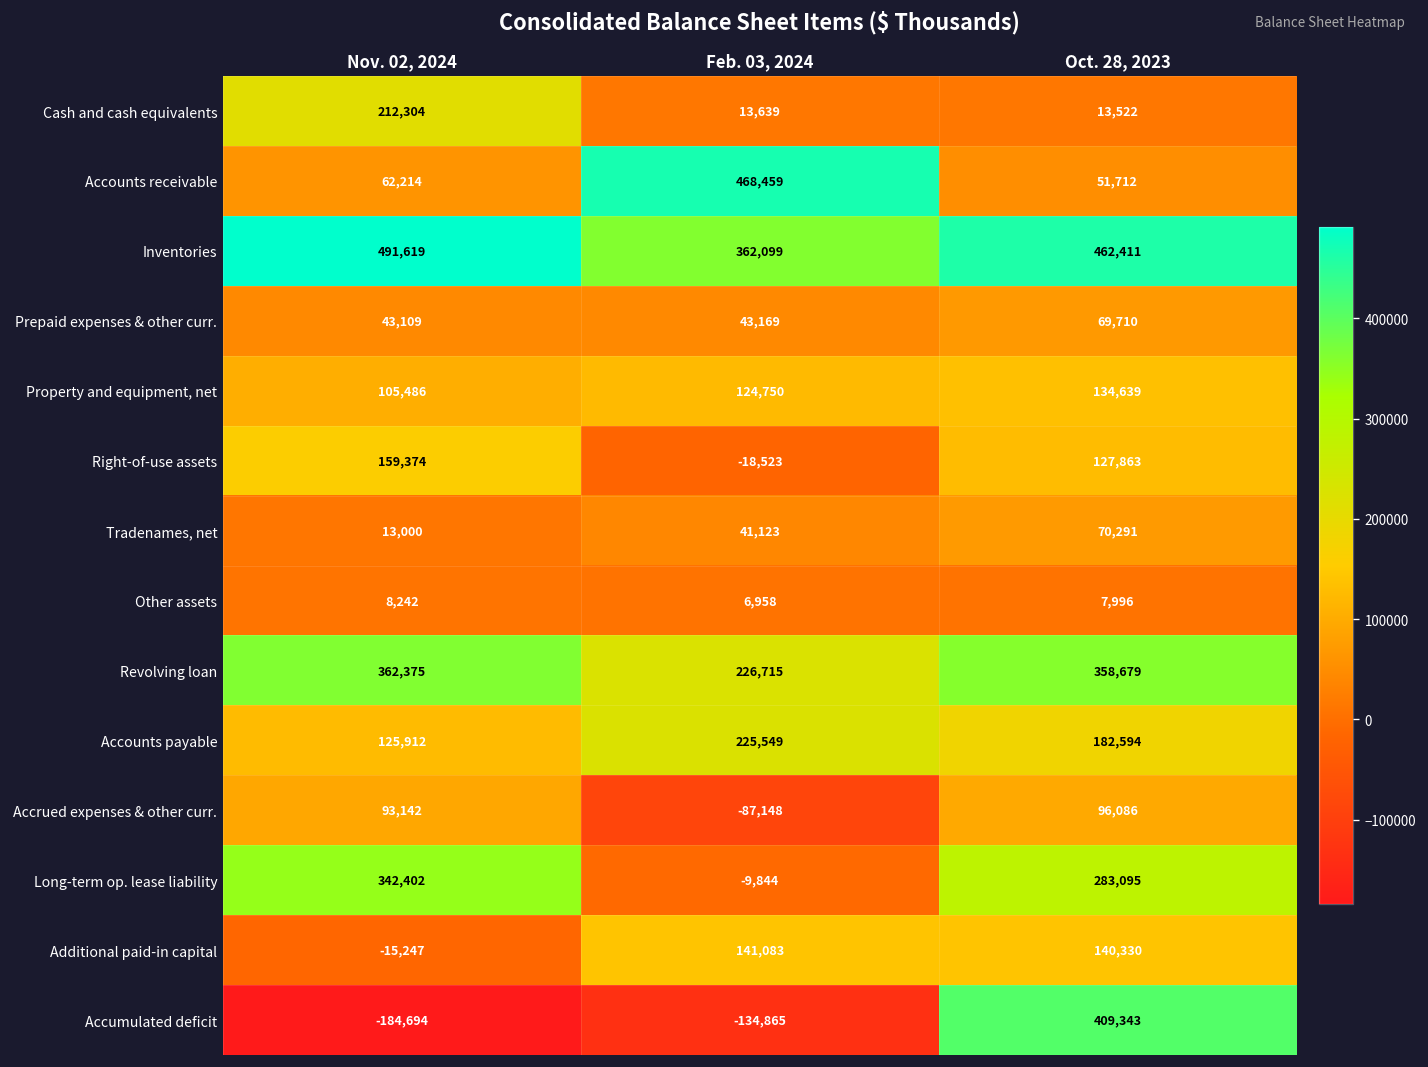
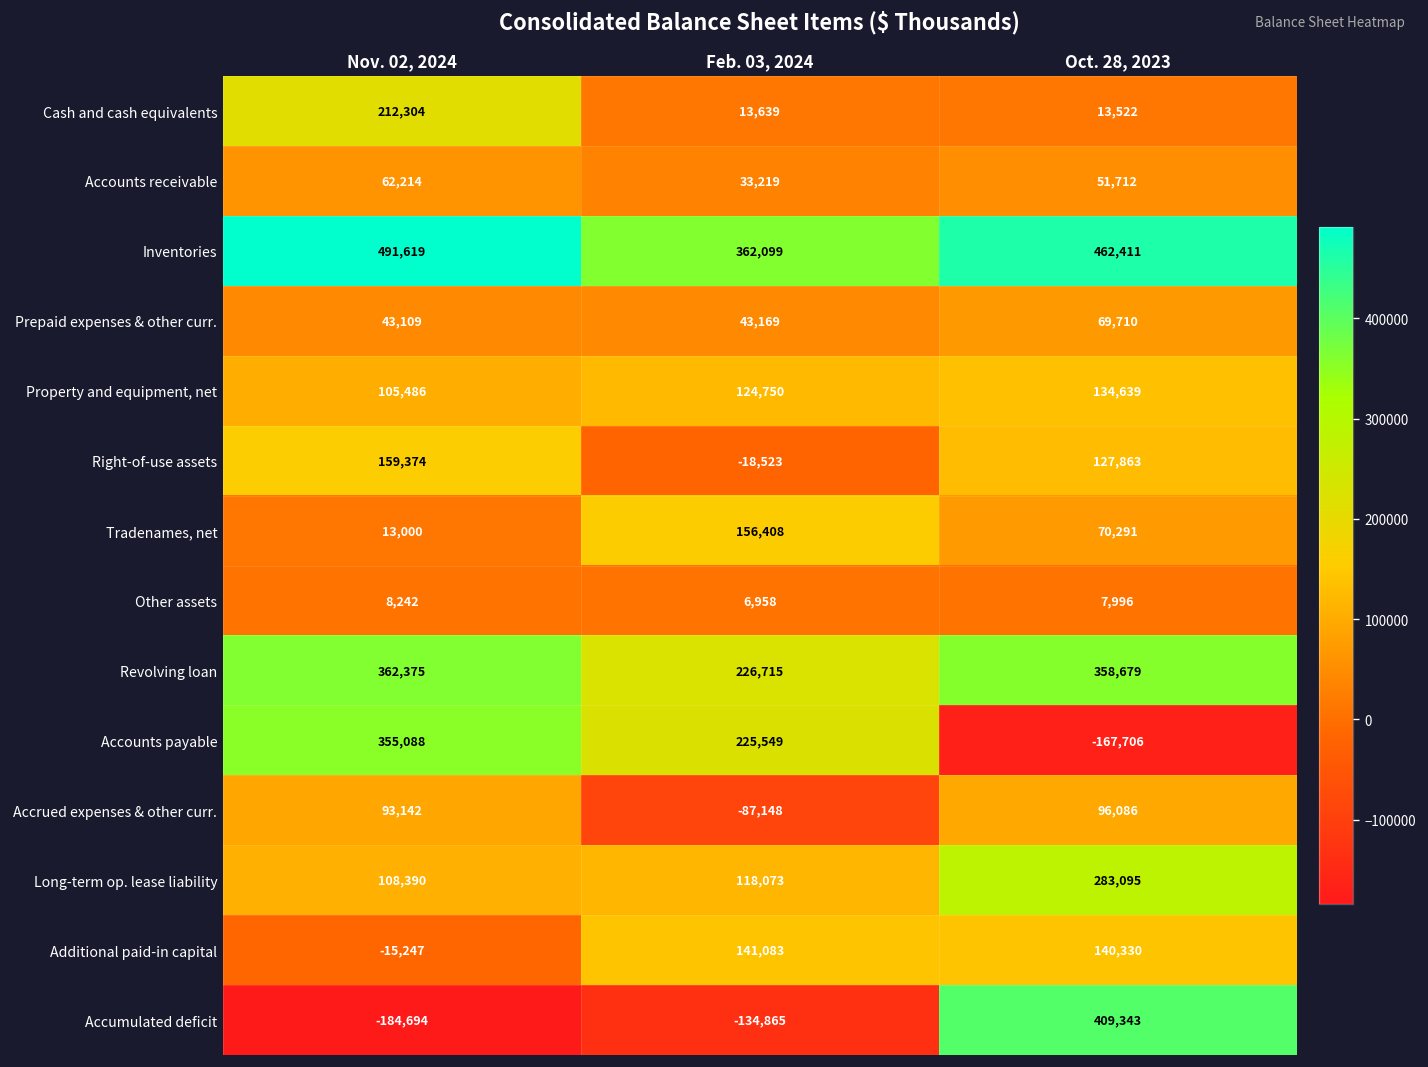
  {
    "Cash and cash equivalents": {
      "Nov. 02, 2024": "212,304",
      "Feb. 03, 2024": "13,639",
      "Oct. 28, 2023": "13,522"
    },
    "Accounts receivable": {
      "Nov. 02, 2024": "62,214",
-     "Feb. 03, 2024": "468,459",
+     "Feb. 03, 2024": "33,219",
      "Oct. 28, 2023": "51,712"
    },
    "Inventories": {
      "Nov. 02, 2024": "491,619",
      "Feb. 03, 2024": "362,099",
      "Oct. 28, 2023": "462,411"
    },
    "Prepaid expenses & other curr.": {
      "Nov. 02, 2024": "43,109",
      "Feb. 03, 2024": "43,169",
      "Oct. 28, 2023": "69,710"
    },
    "Property and equipment, net": {
      "Nov. 02, 2024": "105,486",
      "Feb. 03, 2024": "124,750",
      "Oct. 28, 2023": "134,639"
    },
    "Right-of-use assets": {
      "Nov. 02, 2024": "159,374",
      "Feb. 03, 2024": "-18,523",
      "Oct. 28, 2023": "127,863"
    },
    "Tradenames, net": {
      "Nov. 02, 2024": "13,000",
-     "Feb. 03, 2024": "41,123",
+     "Feb. 03, 2024": "156,408",
      "Oct. 28, 2023": "70,291"
    },
    "Other assets": {
      "Nov. 02, 2024": "8,242",
      "Feb. 03, 2024": "6,958",
      "Oct. 28, 2023": "7,996"
    },
    "Revolving loan": {
      "Nov. 02, 2024": "362,375",
      "Feb. 03, 2024": "226,715",
      "Oct. 28, 2023": "358,679"
    },
    "Accounts payable": {
-     "Nov. 02, 2024": "125,912",
+     "Nov. 02, 2024": "355,088",
      "Feb. 03, 2024": "225,549",
-     "Oct. 28, 2023": "182,594"
+     "Oct. 28, 2023": "-167,706"
    },
    "Accrued expenses & other curr.": {
      "Nov. 02, 2024": "93,142",
      "Feb. 03, 2024": "-87,148",
      "Oct. 28, 2023": "96,086"
    },
    "Long-term op. lease liability": {
-     "Nov. 02, 2024": "342,402",
-     "Feb. 03, 2024": "-9,844",
+     "Nov. 02, 2024": "108,390",
+     "Feb. 03, 2024": "118,073",
      "Oct. 28, 2023": "283,095"
    },
    "Additional paid-in capital": {
      "Nov. 02, 2024": "-15,247",
      "Feb. 03, 2024": "141,083",
      "Oct. 28, 2023": "140,330"
    },
    "Accumulated deficit": {
      "Nov. 02, 2024": "-184,694",
      "Feb. 03, 2024": "-134,865",
      "Oct. 28, 2023": "409,343"
    }
  }
